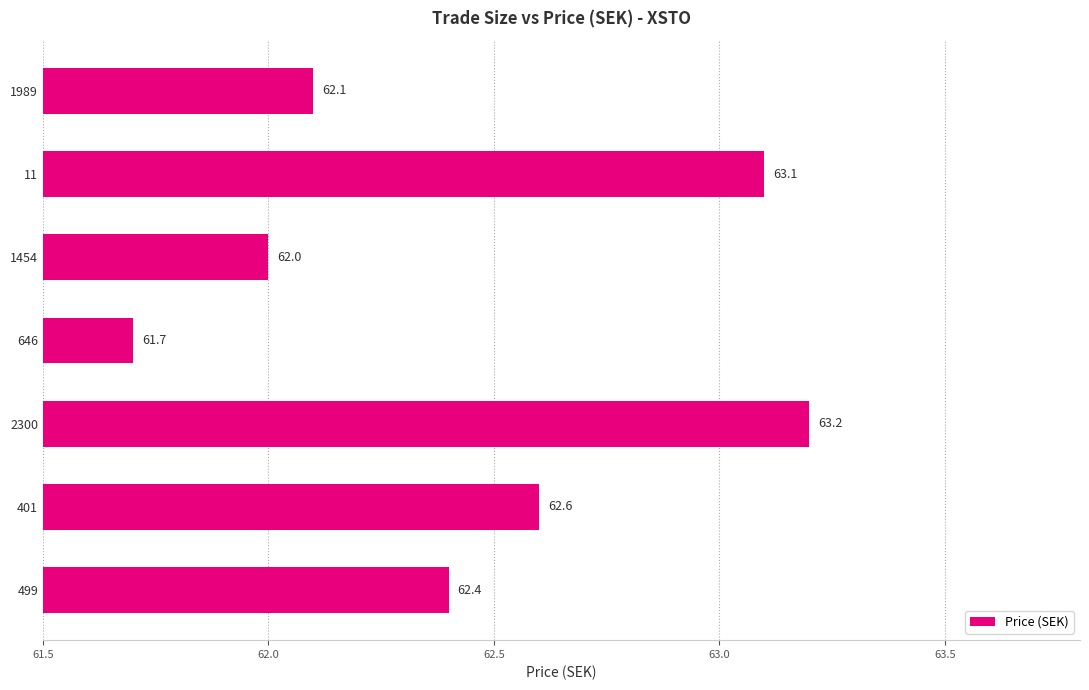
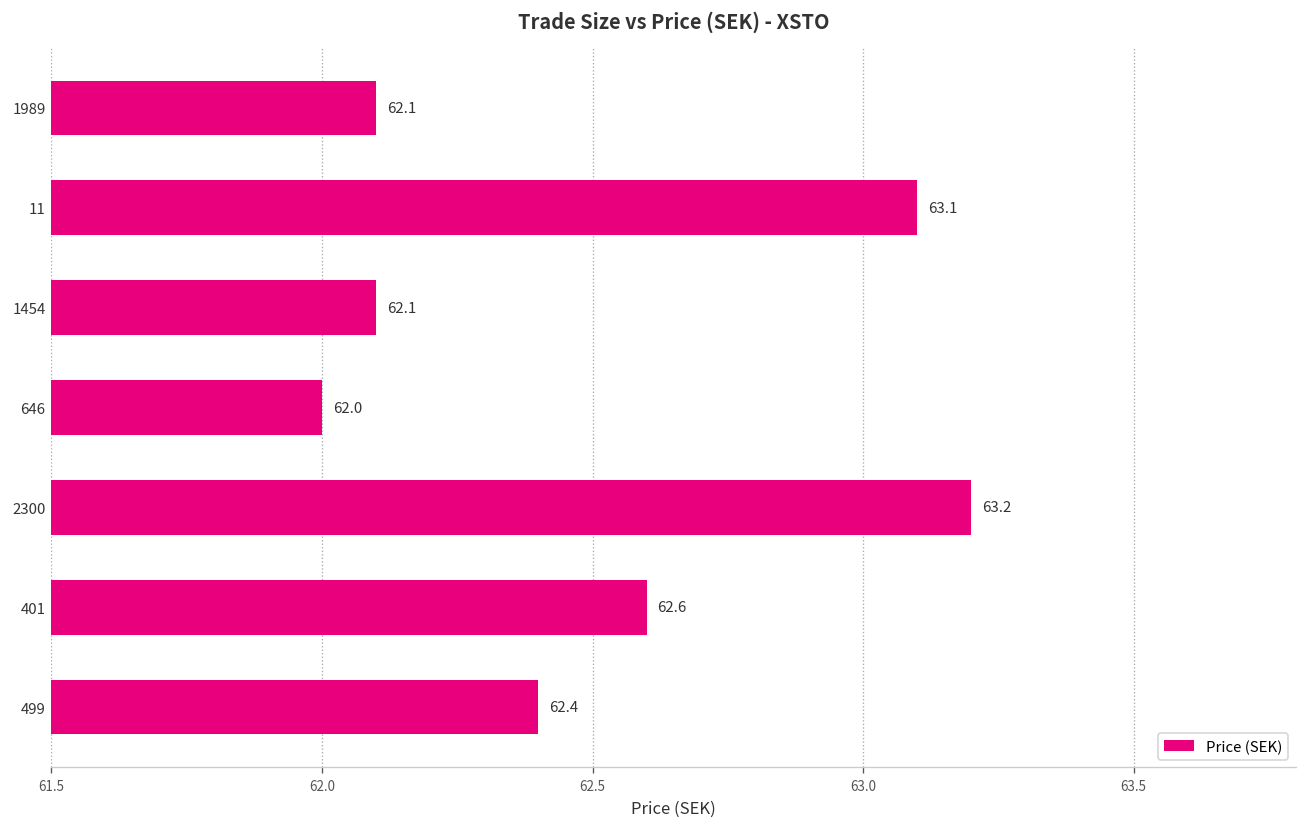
  {
    "1989": 62.1,
    "11": 63.1,
-   "1454": 62.0,
-   "646": 61.7,
+   "1454": 62.1,
+   "646": 62.0,
    "2300": 63.2,
    "401": 62.6,
    "499": 62.4
  }
